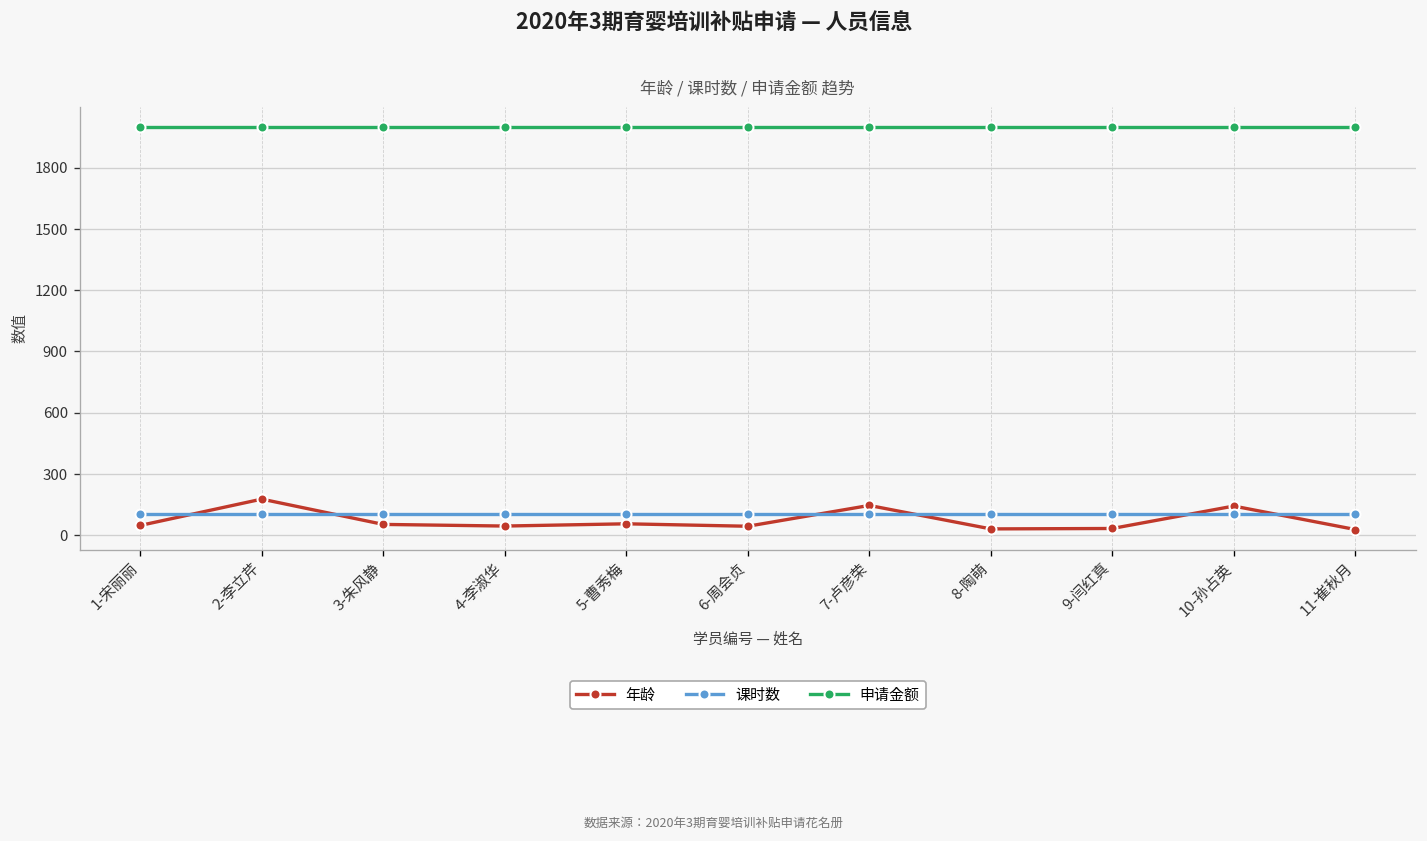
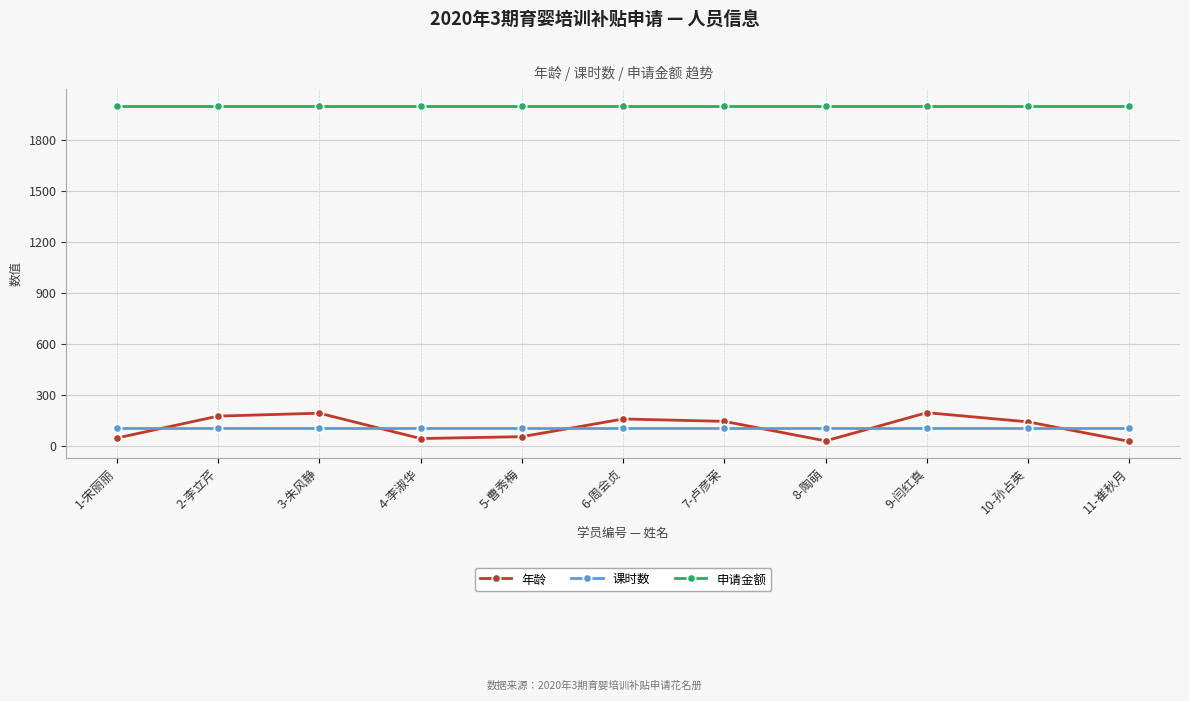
  {
    "年龄": {
      "1-宋丽丽": 50,
      "2-李立芹": 180,
-     "3-朱风静": 50,
+     "3-朱风静": 190,
      "4-李淑华": 40,
      "5-曹秀梅": 60,
-     "6-周会贞": 40,
+     "6-周会贞": 160,
      "7-卢彦荣": 150,
      "8-陶萌": 30,
-     "9-闫红真": 30,
+     "9-闫红真": 200,
      "10-孙占英": 140,
      "11-崔秋月": 30
    },
    "课时数": {
      "1-宋丽丽": 100,
      "2-李立芹": 100,
      "3-朱风静": 100,
      "4-李淑华": 100,
      "5-曹秀梅": 100,
      "6-周会贞": 100,
      "7-卢彦荣": 100,
      "8-陶萌": 100,
      "9-闫红真": 100,
      "10-孙占英": 100,
      "11-崔秋月": 100
    },
    "申请金额": {
      "1-宋丽丽": 2000,
      "2-李立芹": 2000,
      "3-朱风静": 2000,
      "4-李淑华": 2000,
      "5-曹秀梅": 2000,
      "6-周会贞": 2000,
      "7-卢彦荣": 2000,
      "8-陶萌": 2000,
      "9-闫红真": 2000,
      "10-孙占英": 2000,
      "11-崔秋月": 2000
    }
  }
